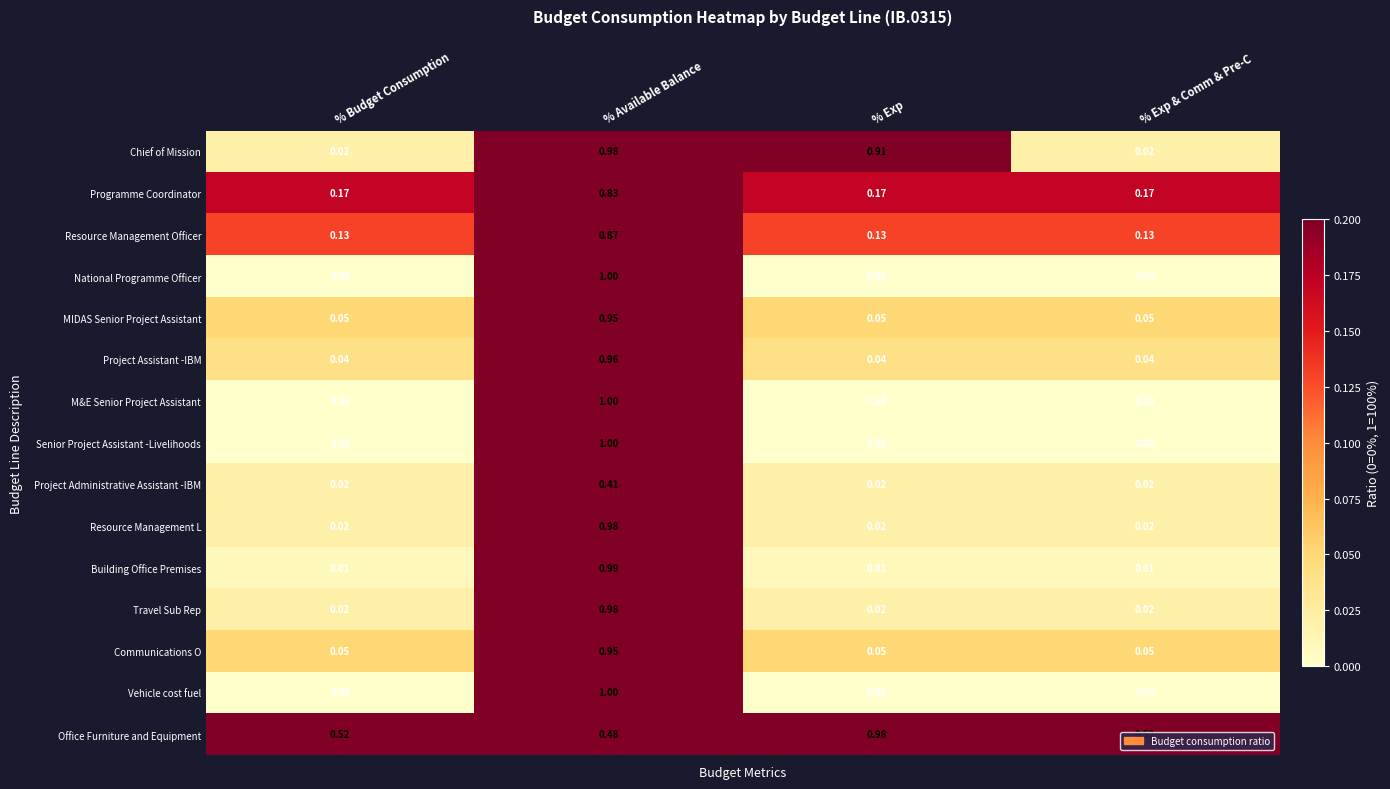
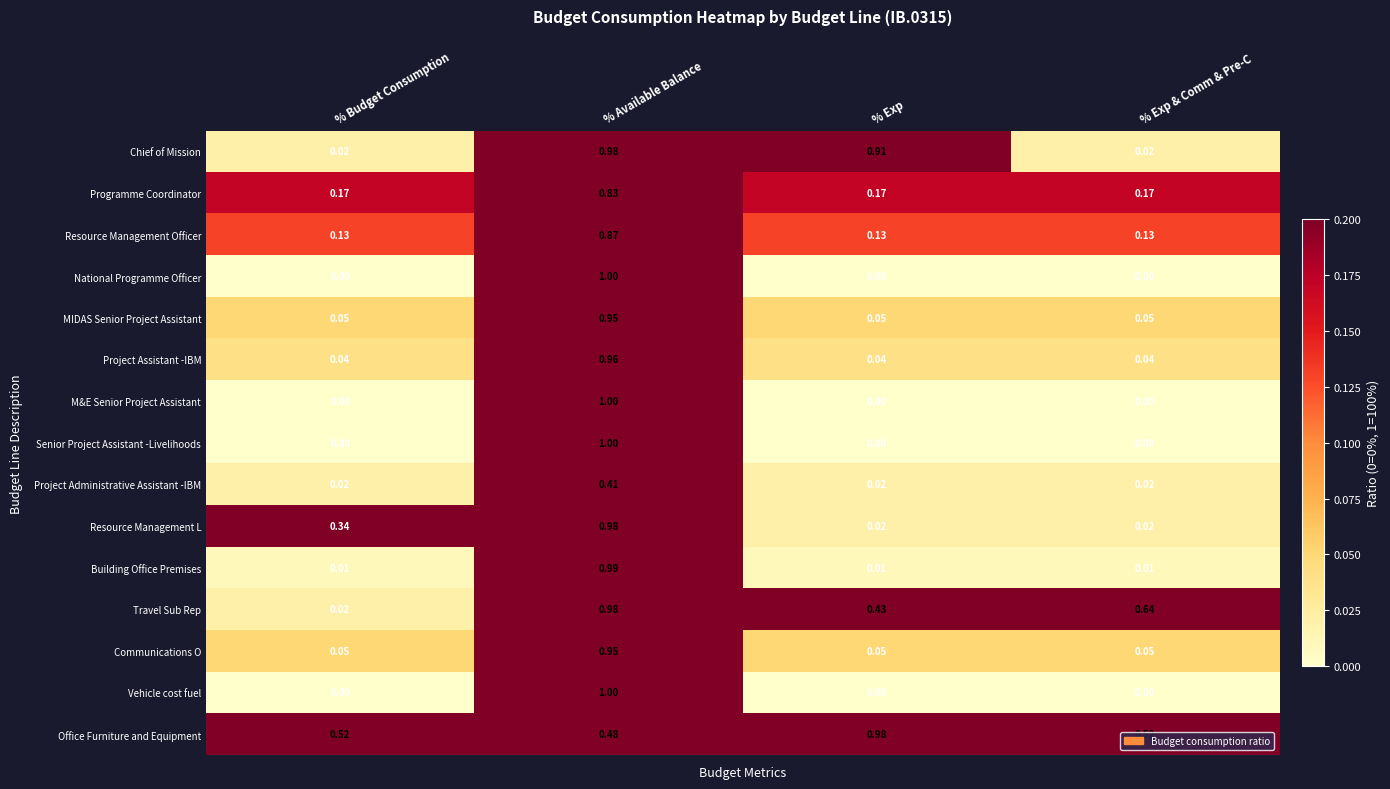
  {
    "Chief of Mission": {
      "% Budget Consumption": 0.02,
      "% Available Balance": 0.98,
      "% Exp": 0.91,
      "% Exp & Comm & Pre-C": 0.02
    },
    "Programme Coordinator": {
      "% Budget Consumption": 0.17,
      "% Available Balance": 0.83,
      "% Exp": 0.17,
      "% Exp & Comm & Pre-C": 0.17
    },
    "Resource Management Officer": {
      "% Budget Consumption": 0.13,
      "% Available Balance": 0.87,
      "% Exp": 0.13,
      "% Exp & Comm & Pre-C": 0.13
    },
    "National Programme Officer": {
      "% Budget Consumption": 0.00,
      "% Available Balance": 1.00,
      "% Exp": 0.00,
      "% Exp & Comm & Pre-C": 0.00
    },
    "MIDAS Senior Project Assistant": {
      "% Budget Consumption": 0.05,
      "% Available Balance": 0.95,
      "% Exp": 0.05,
      "% Exp & Comm & Pre-C": 0.05
    },
    "Project Assistant -IBM": {
      "% Budget Consumption": 0.04,
      "% Available Balance": 0.96,
      "% Exp": 0.04,
      "% Exp & Comm & Pre-C": 0.04
    },
    "M&E Senior Project Assistant": {
      "% Budget Consumption": 0.00,
      "% Available Balance": 1.00,
      "% Exp": 0.00,
      "% Exp & Comm & Pre-C": 0.00
    },
    "Senior Project Assistant -Livelihoods": {
      "% Budget Consumption": 0.00,
      "% Available Balance": 1.00,
      "% Exp": 0.00,
      "% Exp & Comm & Pre-C": 0.00
    },
    "Project Administrative Assistant -IBM": {
      "% Budget Consumption": 0.02,
      "% Available Balance": 0.41,
      "% Exp": 0.02,
      "% Exp & Comm & Pre-C": 0.02
    },
    "Resource Management L": {
-     "% Budget Consumption": 0.02,
+     "% Budget Consumption": 0.34,
      "% Available Balance": 0.98,
      "% Exp": 0.02,
      "% Exp & Comm & Pre-C": 0.02
    },
    "Building Office Premises": {
      "% Budget Consumption": 0.01,
      "% Available Balance": 0.99,
      "% Exp": 0.01,
      "% Exp & Comm & Pre-C": 0.01
    },
    "Travel Sub Rep": {
      "% Budget Consumption": 0.02,
      "% Available Balance": 0.98,
-     "% Exp": 0.02,
-     "% Exp & Comm & Pre-C": 0.02
+     "% Exp": 0.43,
+     "% Exp & Comm & Pre-C": 0.64
    },
    "Communications O": {
      "% Budget Consumption": 0.05,
      "% Available Balance": 0.95,
      "% Exp": 0.05,
      "% Exp & Comm & Pre-C": 0.05
    },
    "Vehicle cost fuel": {
      "% Budget Consumption": 0.00,
      "% Available Balance": 1.00,
      "% Exp": 0.00,
      "% Exp & Comm & Pre-C": 0.00
    },
    "Office Furniture and Equipment": {
      "% Budget Consumption": 0.52,
      "% Available Balance": 0.48,
      "% Exp": 0.98
    }
  }
